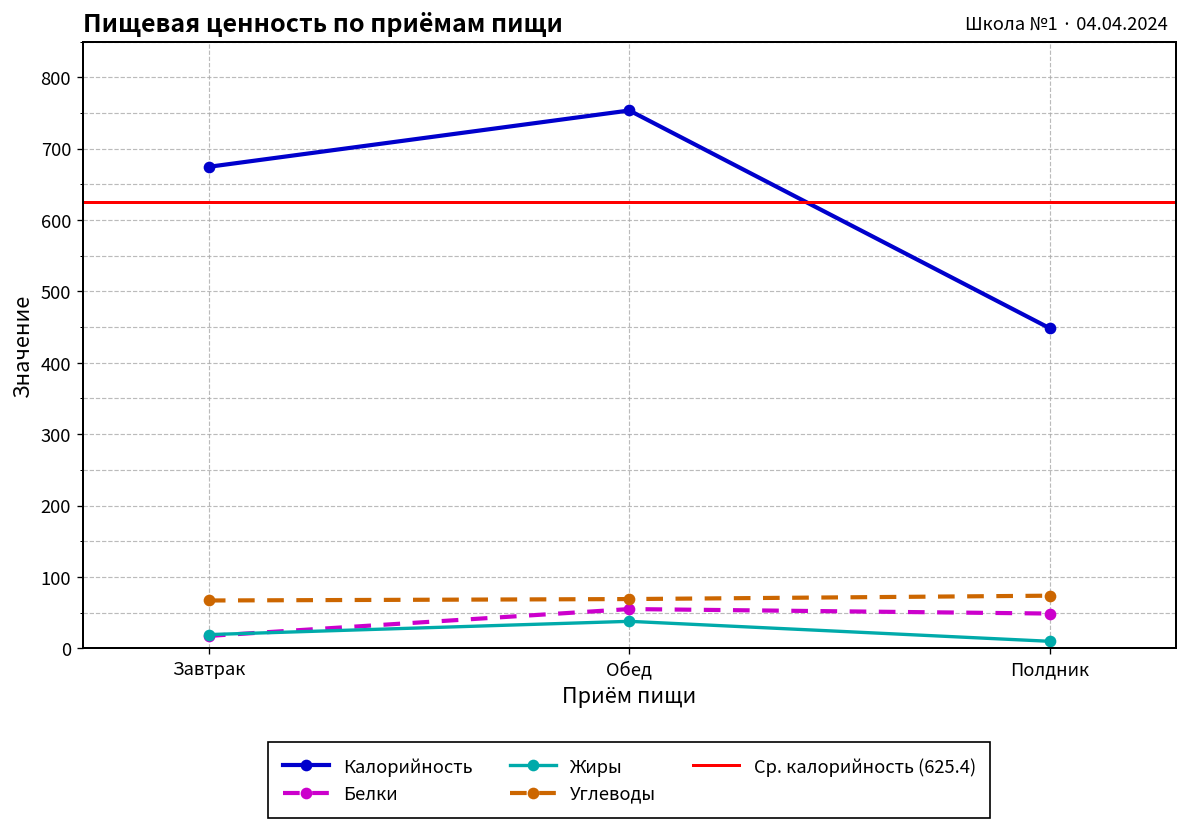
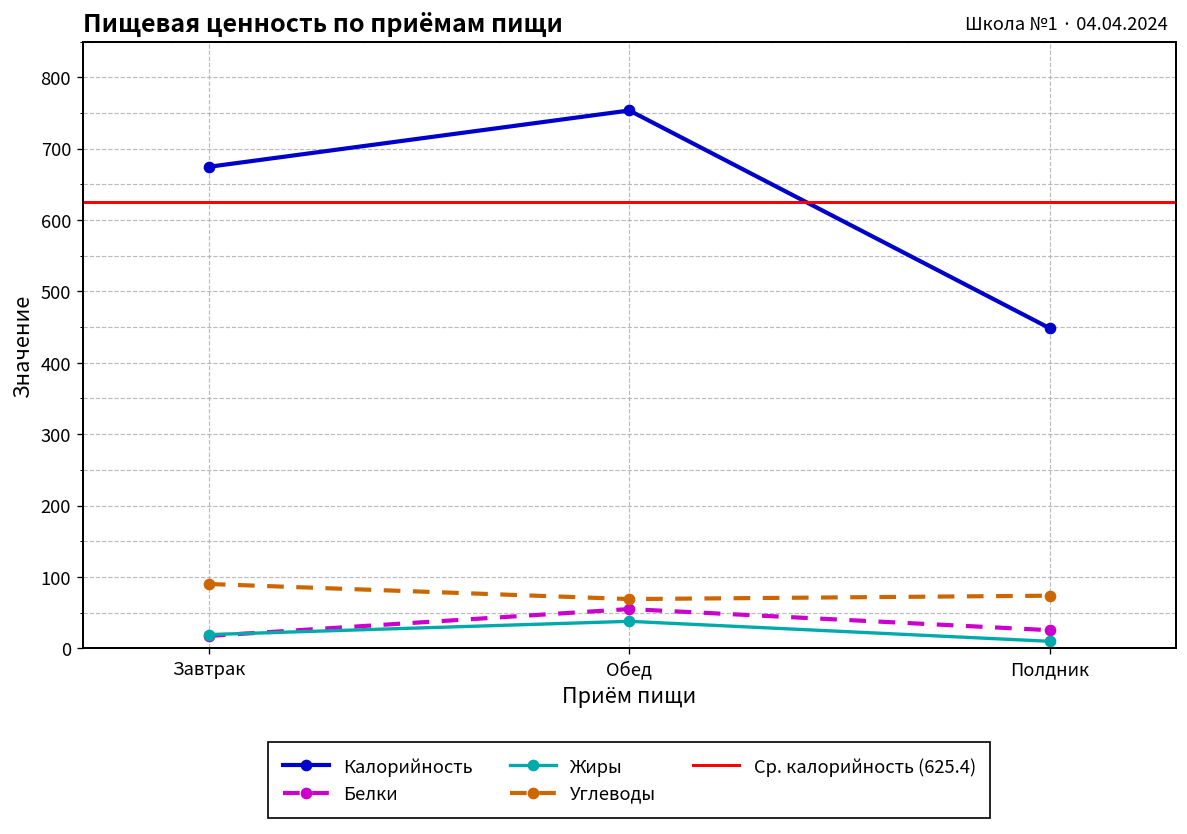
  {
    "Калорийность": {
      "Завтрак": 670,
      "Обед": 750,
      "Полдник": 450
    },
    "Белки": {
      "Обед": 60,
-     "Полдник": 50
+     "Полдник": 30
    },
    "Жиры": {
      "Обед": 40,
      "Полдник": 10
    },
    "Углеводы": {
-     "Завтрак": 70,
+     "Завтрак": 90,
      "Обед": 70,
      "Полдник": 70
    }
  }
